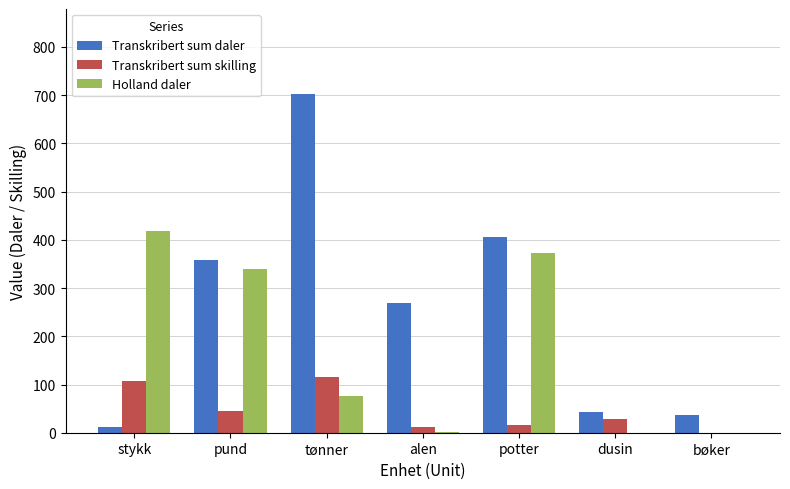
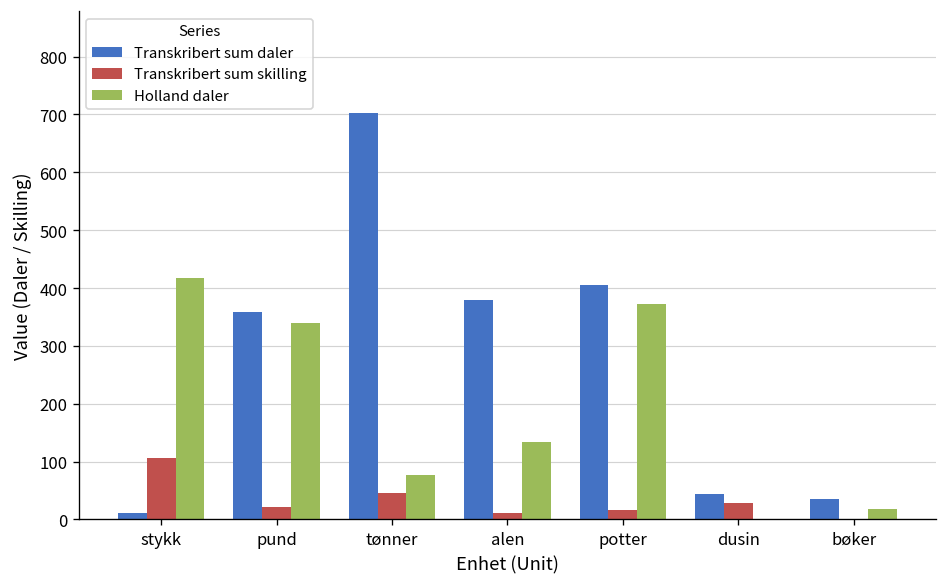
  {
    "Transkribert sum daler": {
      "stykk": 10,
      "pund": 360,
      "tønner": 700,
-     "alen": 270,
+     "alen": 380,
      "potter": 410,
      "dusin": 40,
      "bøker": 40
    },
    "Transkribert sum skilling": {
      "stykk": 110,
-     "pund": 50,
-     "tønner": 120,
+     "pund": 20,
+     "tønner": 50,
      "alen": 10,
      "potter": 20,
      "dusin": 30,
      "bøker": 0
    },
    "Holland daler": {
      "stykk": 420,
      "pund": 340,
      "tønner": 80,
-     "alen": 0,
+     "alen": 130,
      "potter": 370,
      "dusin": 0,
-     "bøker": 0
+     "bøker": 20
    }
  }
